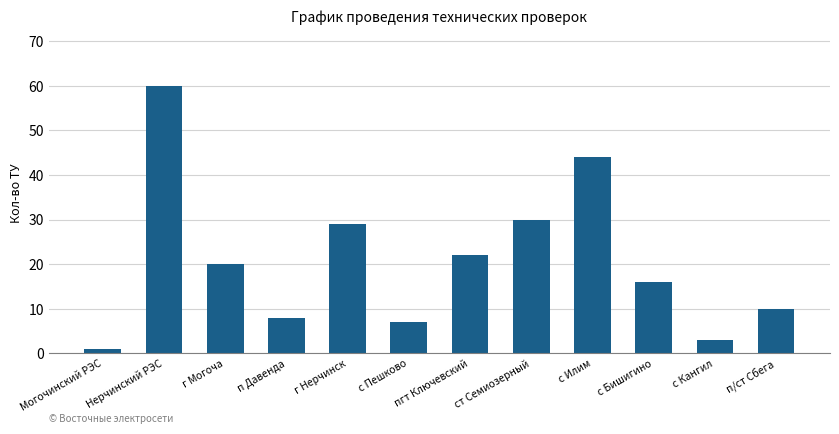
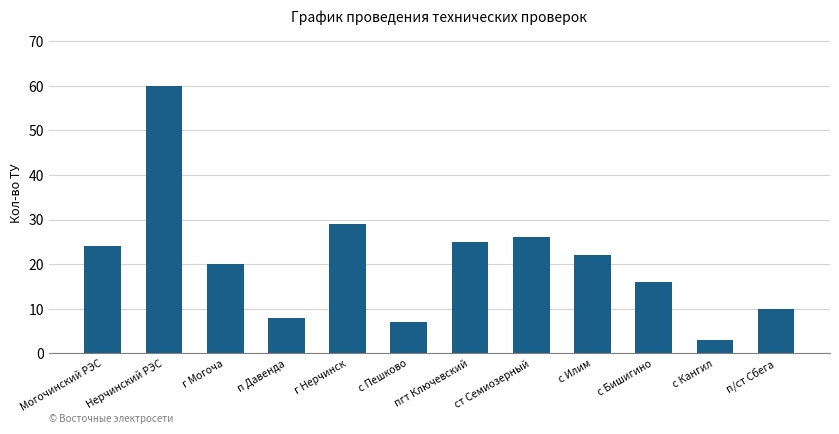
  {
-   "Могочинский РЭС": 1,
+   "Могочинский РЭС": 24,
    "Нерчинский РЭС": 60,
    "г Могоча": 20,
    "п Давенда": 8,
    "г Нерчинск": 29,
    "с Пешково": 7,
-   "пгт Ключевский": 22,
-   "ст Семиозерный": 30,
-   "с Илим": 44,
+   "пгт Ключевский": 25,
+   "ст Семиозерный": 26,
+   "с Илим": 22,
    "с Бишигино": 16,
    "с Кангил": 3,
    "п/ст Сбега": 10
  }
